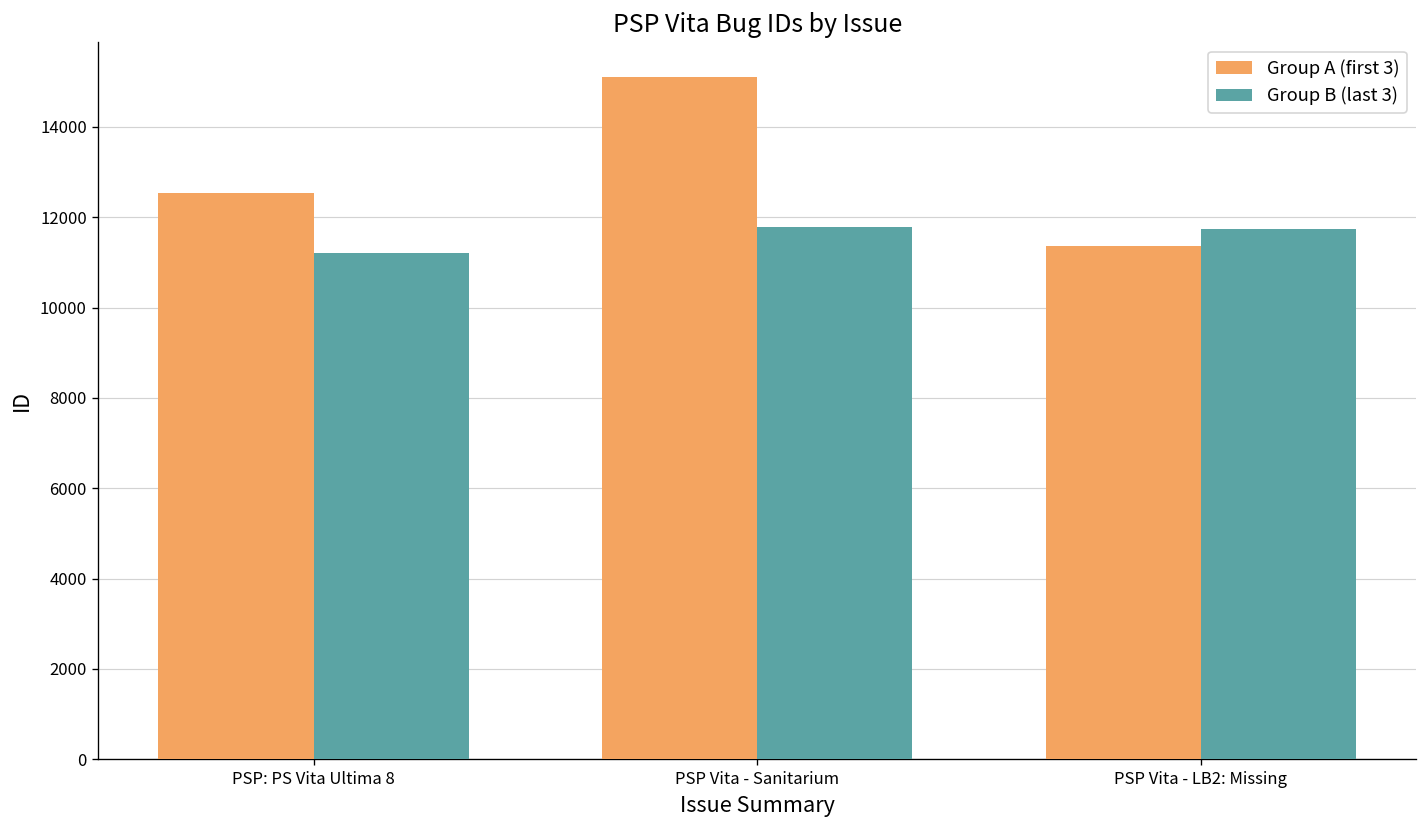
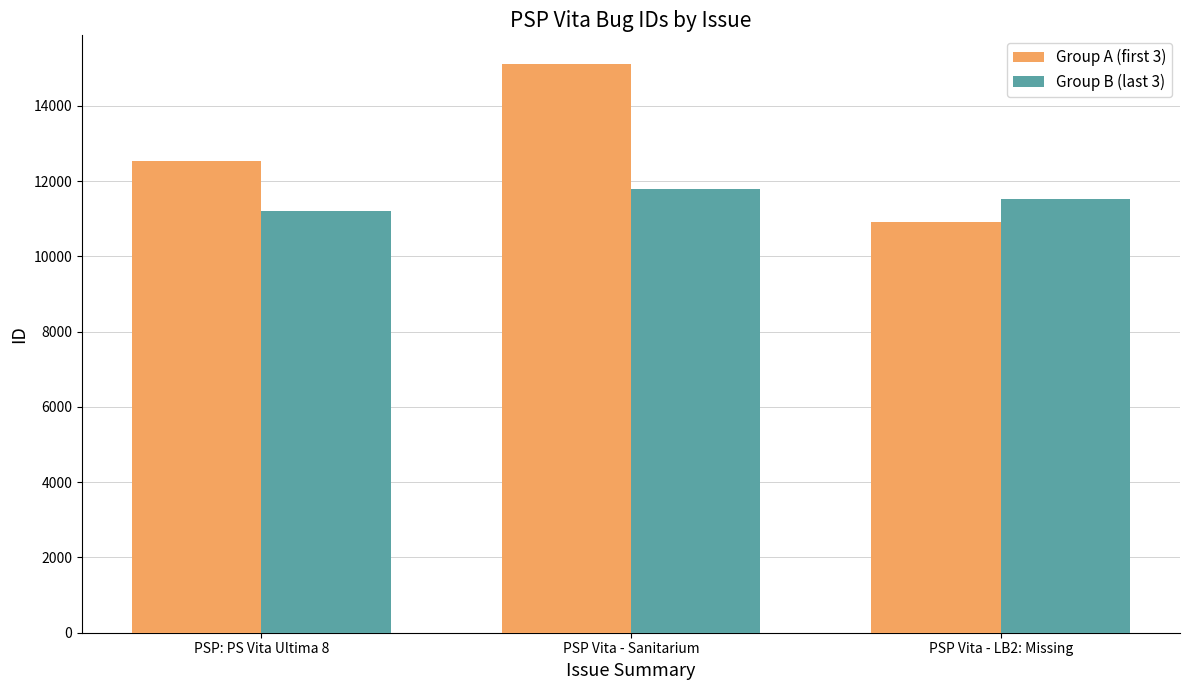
  {
    "Group A (first 3)": {
      "PSP: PS Vita Ultima 8": 12500,
      "PSP Vita - Sanitarium": 15100,
-     "PSP Vita - LB2: Missing": 11400
+     "PSP Vita - LB2: Missing": 10900
    },
    "Group B (last 3)": {
      "PSP: PS Vita Ultima 8": 11200,
      "PSP Vita - Sanitarium": 11800,
-     "PSP Vita - LB2: Missing": 11700
+     "PSP Vita - LB2: Missing": 11500
    }
  }
